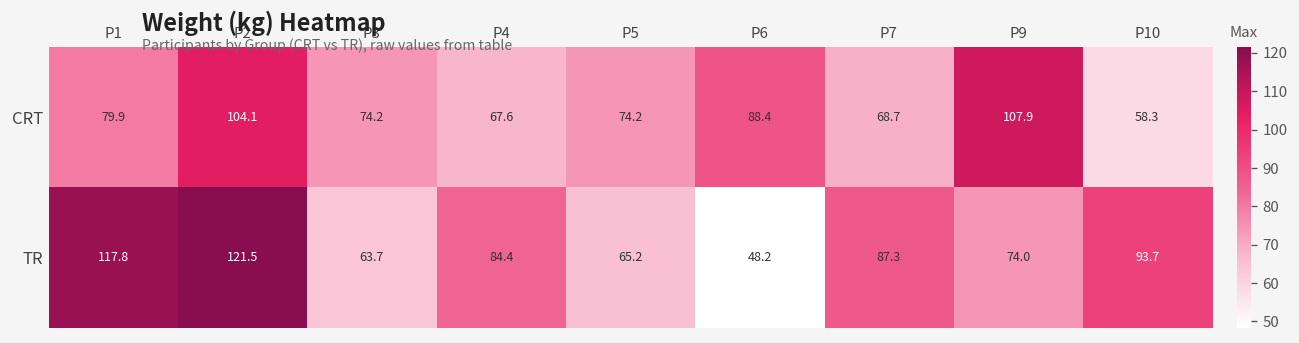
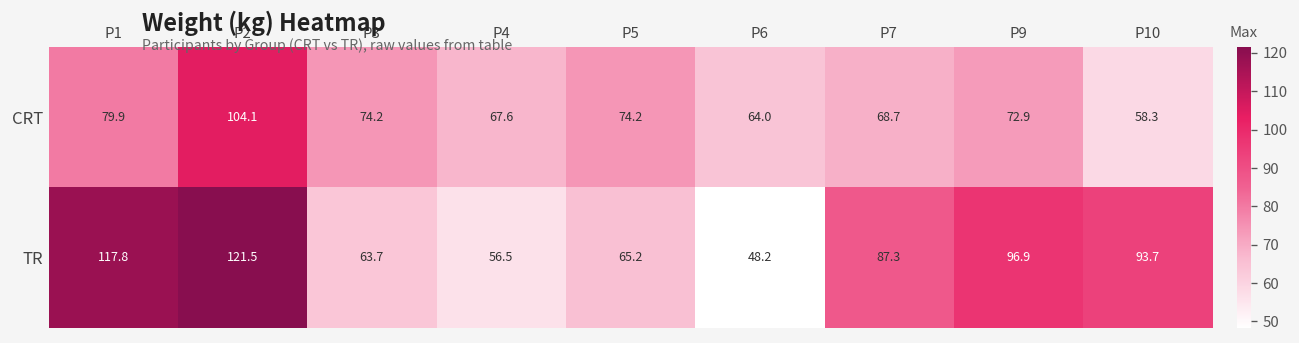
  {
    "CRT": {
      "P1": 79.9,
      "P2": 104.1,
      "P3": 74.2,
      "P4": 67.6,
      "P5": 74.2,
-     "P6": 88.4,
+     "P6": 64.0,
      "P7": 68.7,
-     "P9": 107.9,
+     "P9": 72.9,
      "P10": 58.3
    },
    "TR": {
      "P1": 117.8,
      "P2": 121.5,
      "P3": 63.7,
-     "P4": 84.4,
+     "P4": 56.5,
      "P5": 65.2,
      "P6": 48.2,
      "P7": 87.3,
-     "P9": 74.0,
+     "P9": 96.9,
      "P10": 93.7
    }
  }
